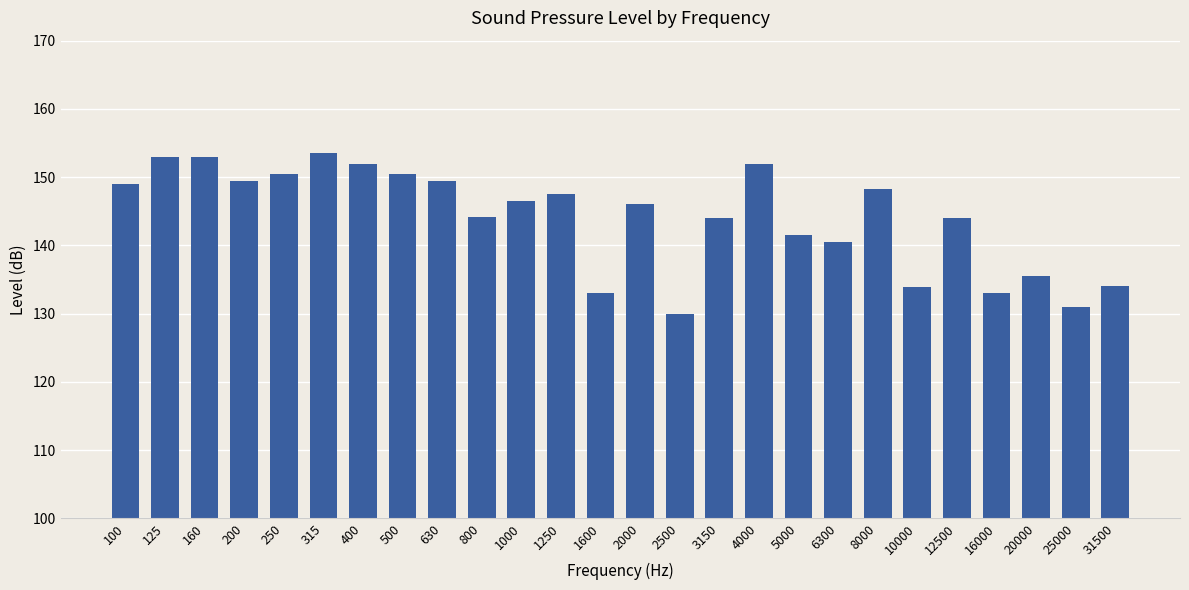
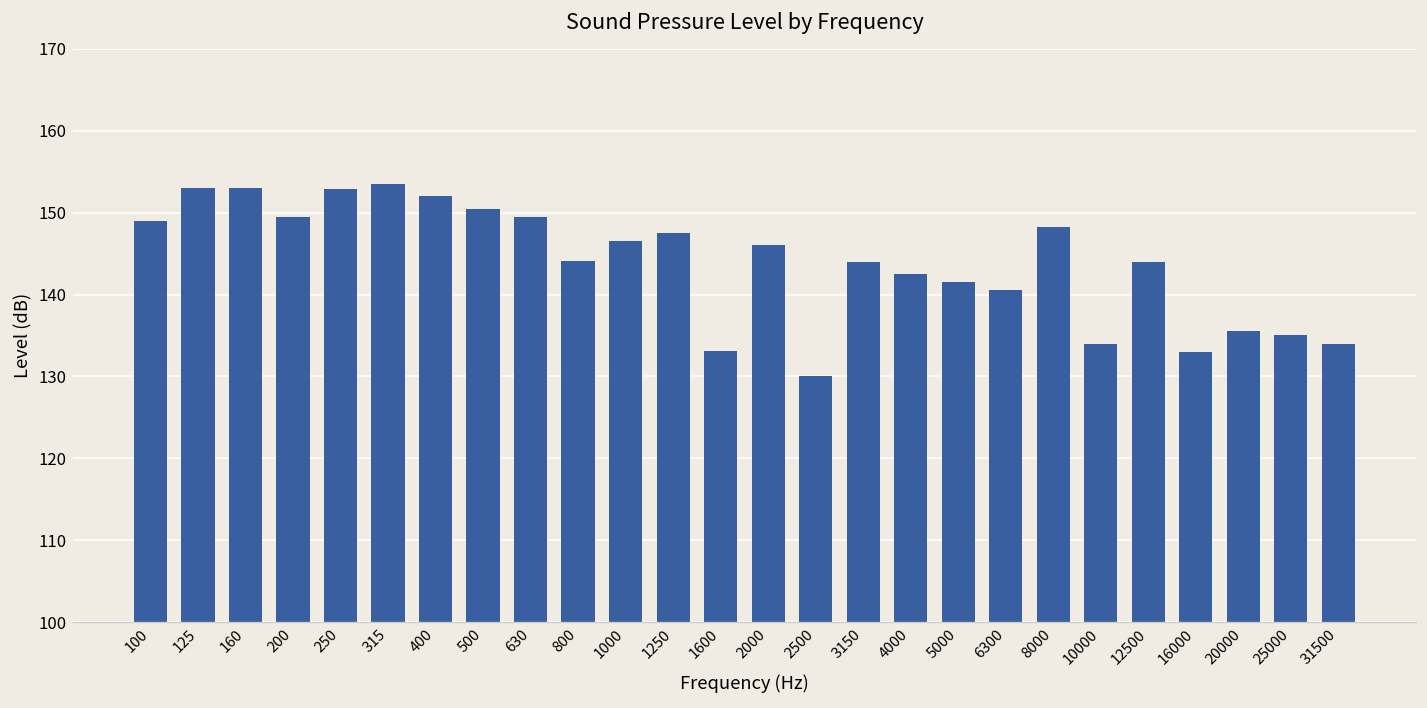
  {
    "100": 149,
    "125": 153,
    "160": 153,
    "200": 150,
-   "250": 151,
+   "250": 153,
    "315": 154,
    "400": 152,
    "500": 151,
    "630": 150,
    "800": 144,
    "1000": 147,
    "1250": 148,
    "1600": 133,
    "2000": 146,
    "2500": 130,
    "3150": 144,
-   "4000": 152,
+   "4000": 143,
    "5000": 142,
    "6300": 141,
    "8000": 148,
    "10000": 134,
    "12500": 144,
    "16000": 133,
    "20000": 136,
-   "25000": 131,
+   "25000": 135,
    "31500": 134
  }
